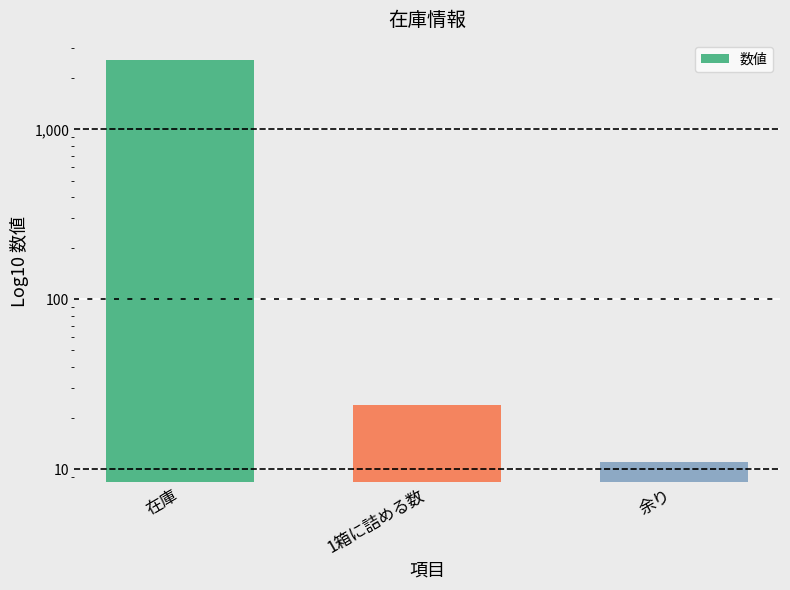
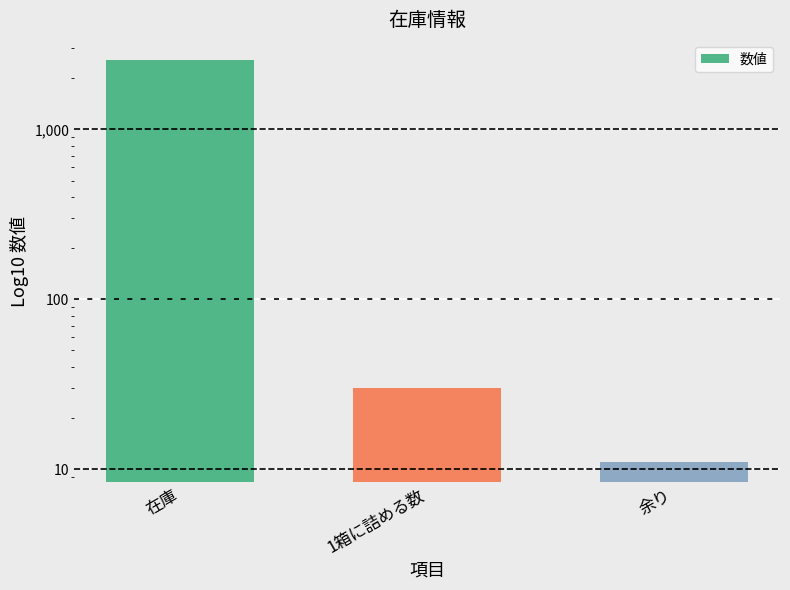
  {
    "在庫": "2,600",
-   "1箱に詰める数": "24",
+   "1箱に詰める数": "30",
    "余り": "11"
  }
